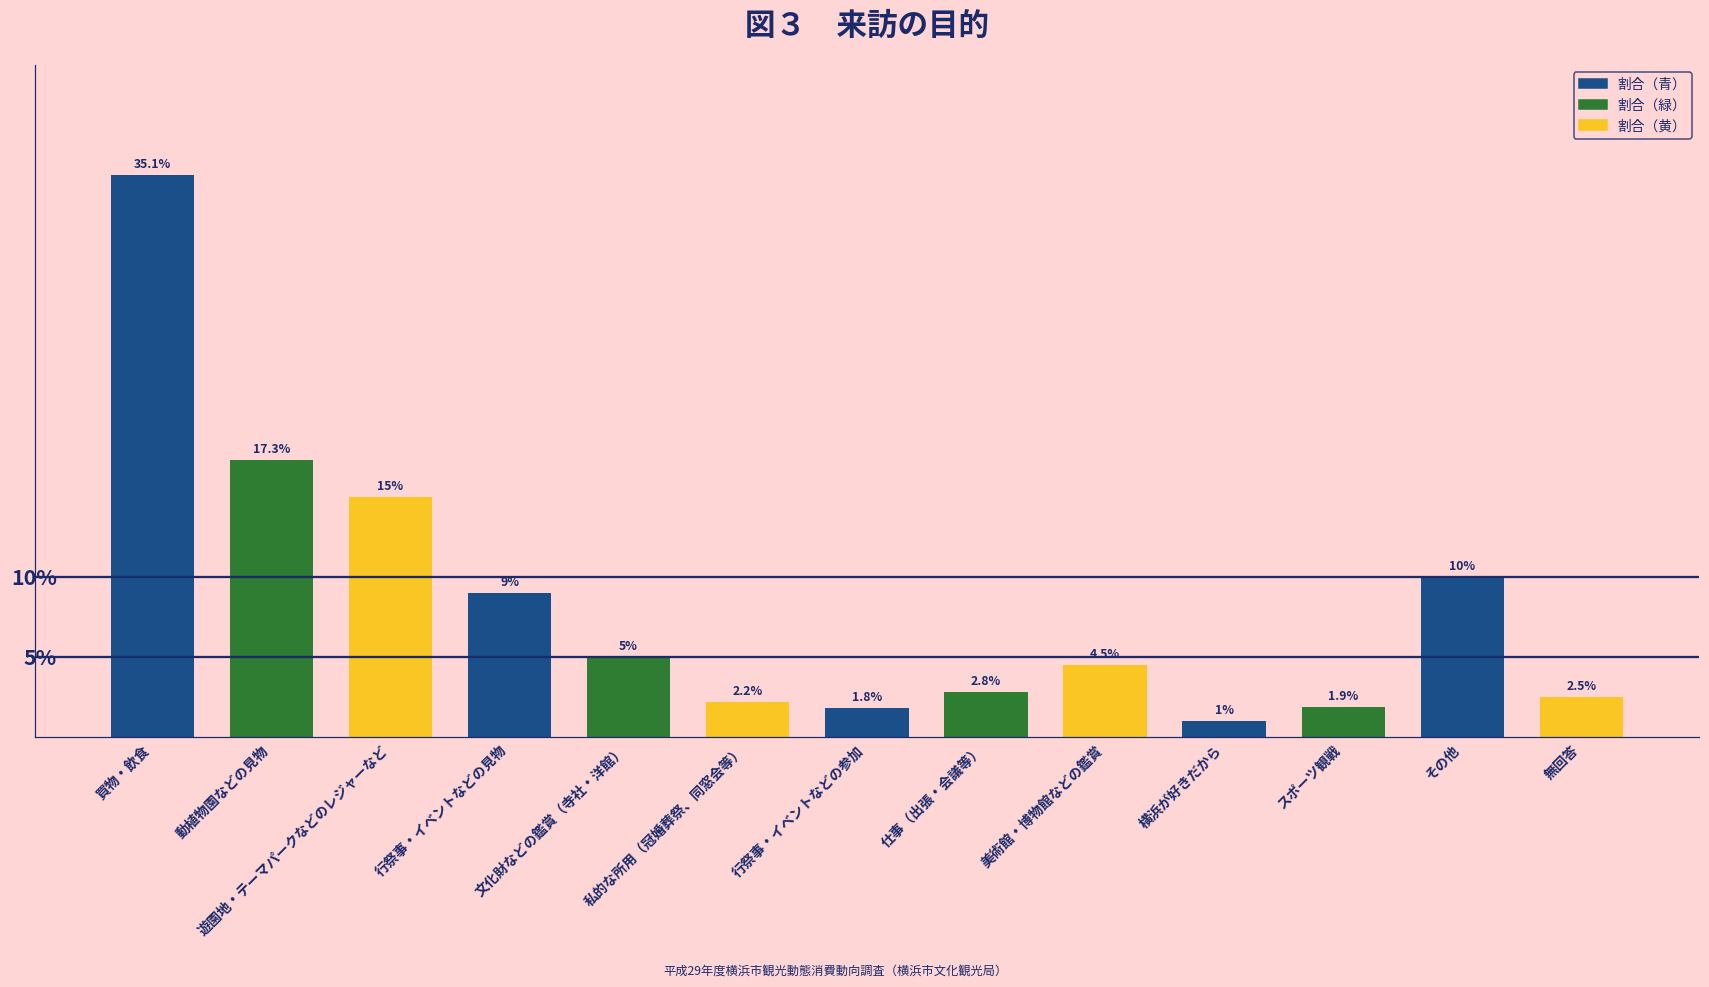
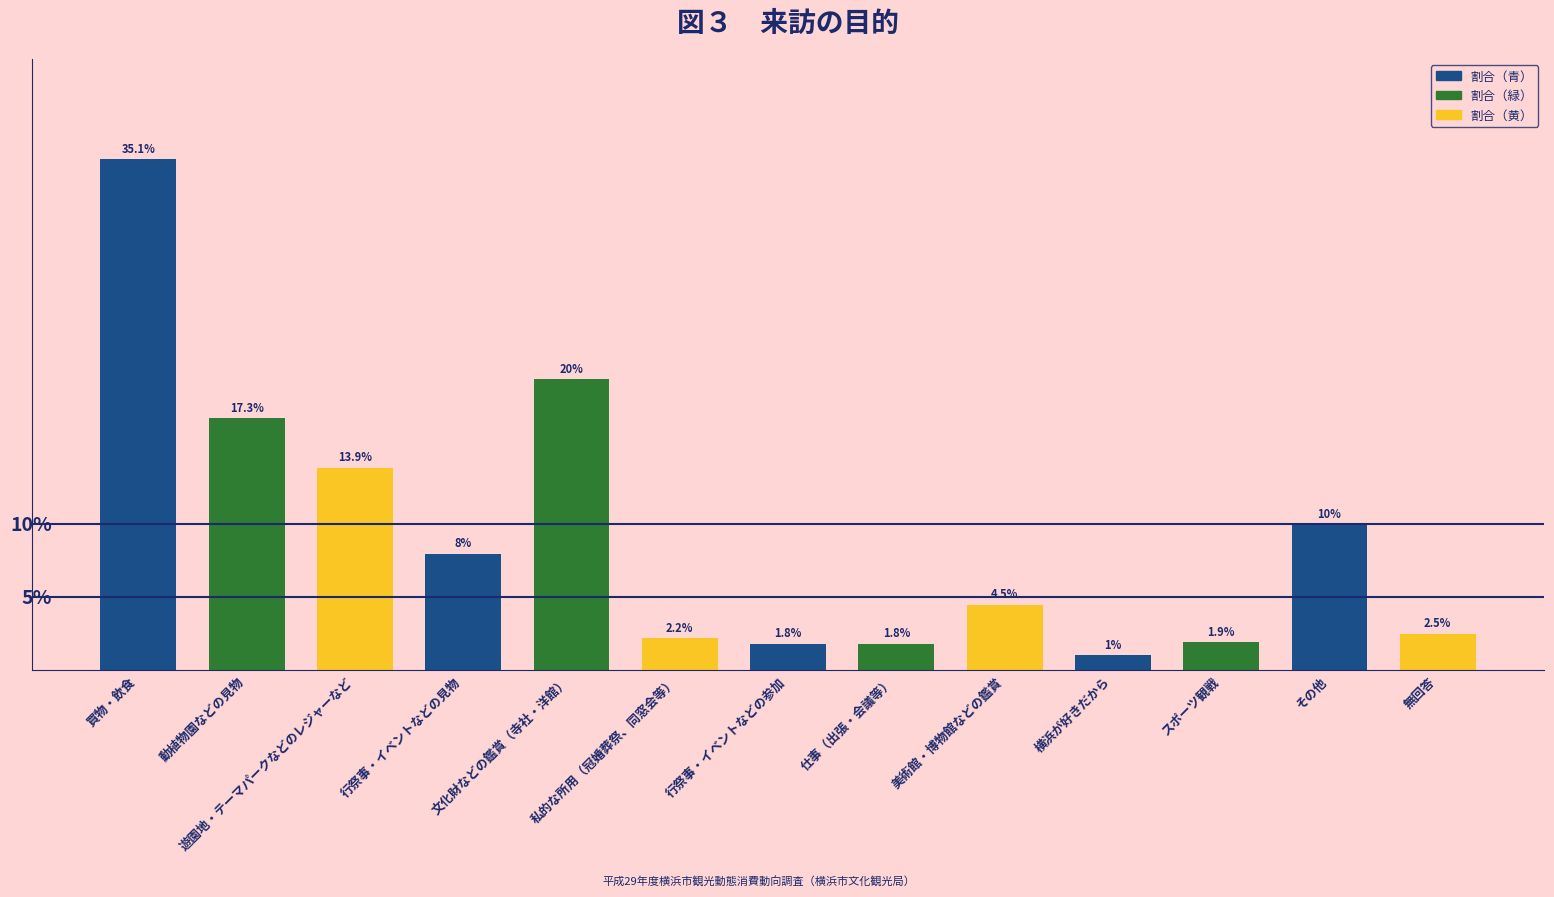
  {
    "買物・飲食": "35.1%",
    "動植物園などの見物": "17.3%",
-   "遊園地・テーマパークなどのレジャーなど": "15%",
-   "行祭事・イベントなどの見物": "9%",
-   "文化財などの鑑賞（寺社・洋館）": "5%",
+   "遊園地・テーマパークなどのレジャーなど": "13.9%",
+   "行祭事・イベントなどの見物": "8%",
+   "文化財などの鑑賞（寺社・洋館）": "20%",
    "私的な所用（冠婚葬祭、同窓会等）": "2.2%",
    "行祭事・イベントなどの参加": "1.8%",
-   "仕事（出張・会議等）": "2.8%",
+   "仕事（出張・会議等）": "1.8%",
    "美術館・博物館などの鑑賞": "4.5%",
    "横浜が好きだから": "1%",
    "スポーツ観戦": "1.9%",
    "その他": "10%",
    "無回答": "2.5%"
  }
